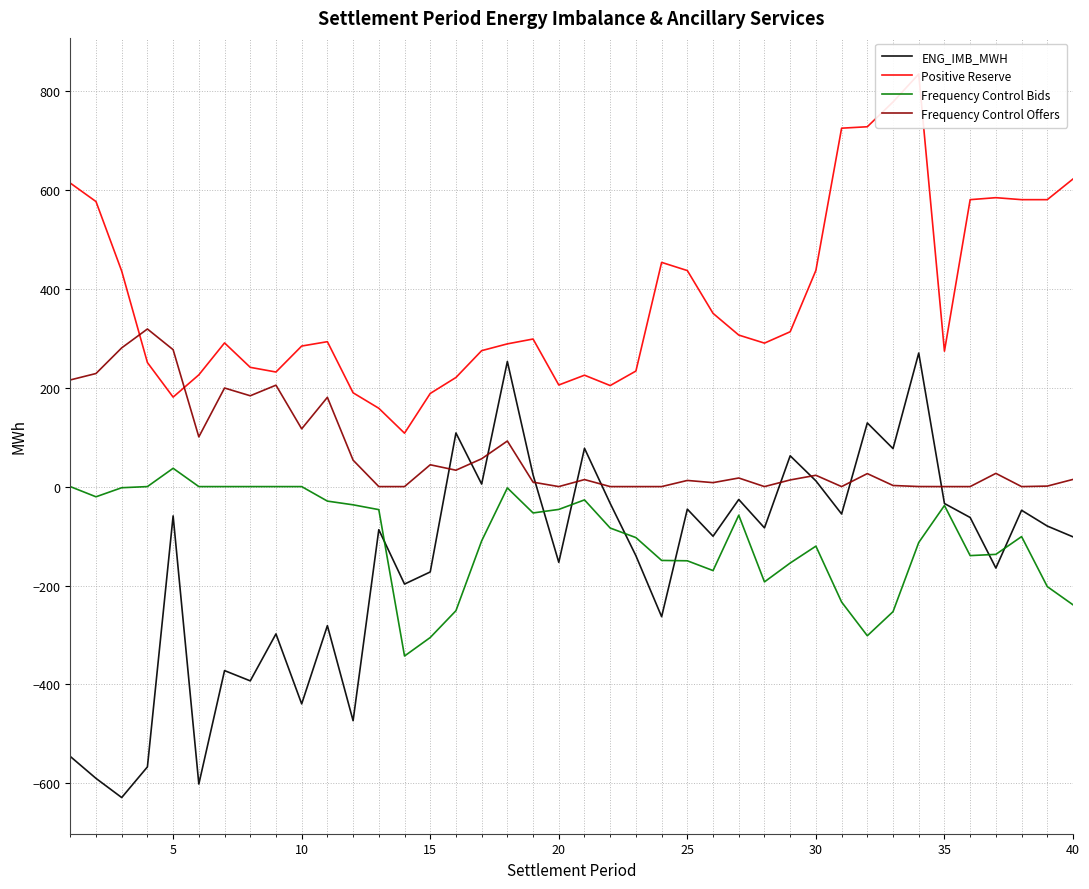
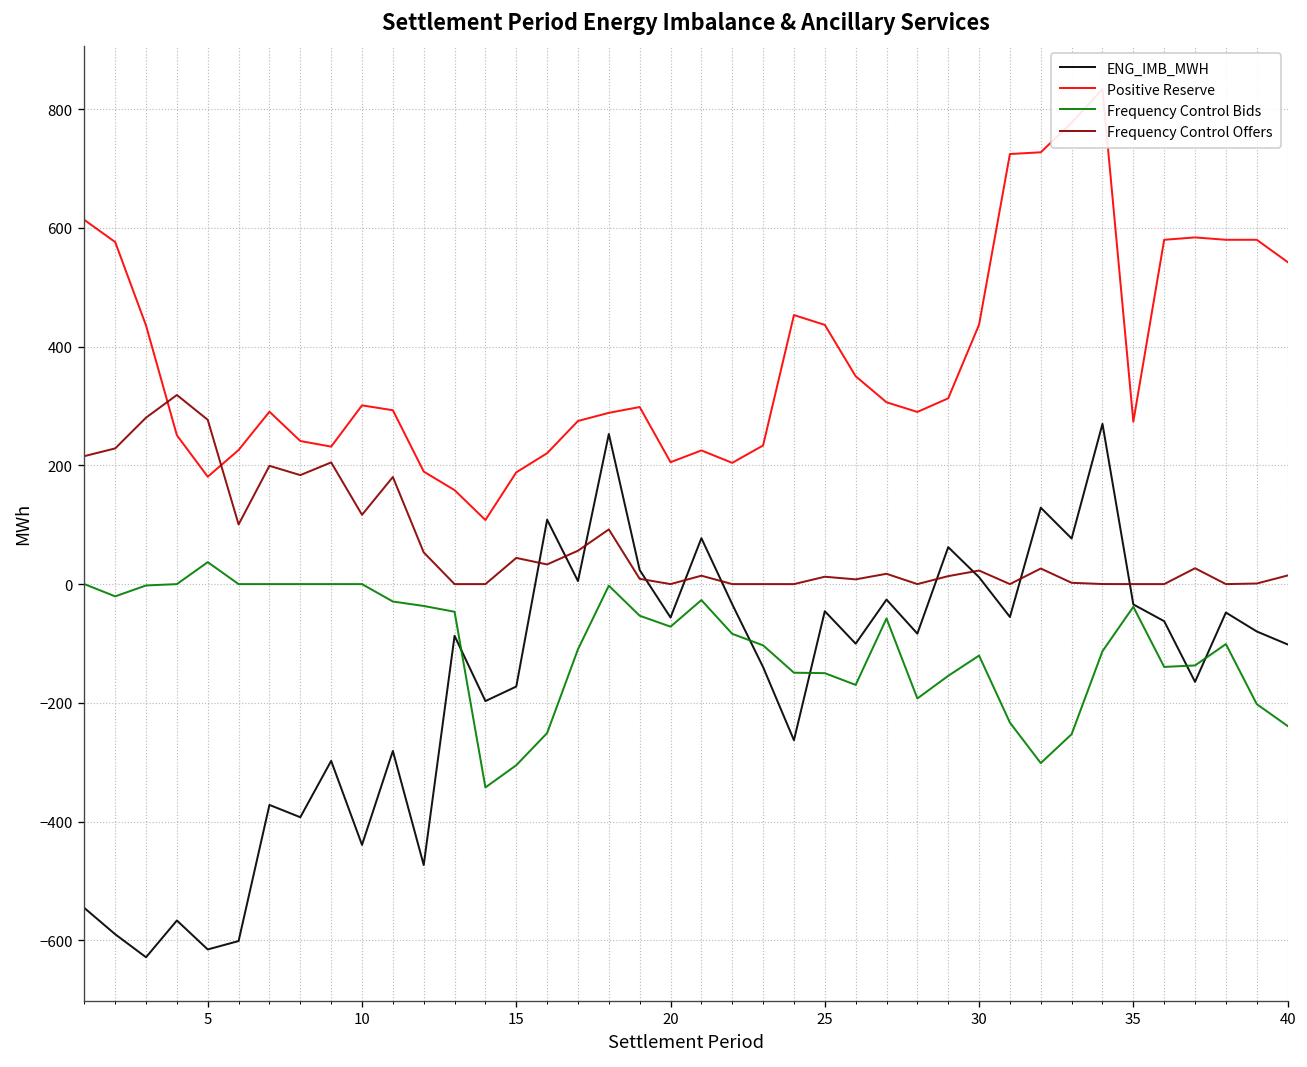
  {
    "ENG_IMB_MWH": {
-     "5": -60,
+     "5": -620,
      "10": -440,
      "15": -170,
-     "20": -150,
+     "20": -60,
      "25": -50,
      "30": 10,
      "40": -100
    },
    "Positive Reserve": {
      "5": 180,
-     "10": 280,
+     "10": 300,
      "15": 190,
      "20": 210,
      "25": 440,
      "30": 440,
      "35": 270,
-     "40": 620
+     "40": 540
    },
    "Frequency Control Bids": {
      "5": 40,
      "10": 0,
      "15": -310,
-     "20": -50,
+     "20": -70,
      "25": -150,
      "30": -120,
      "40": -240
    },
    "Frequency Control Offers": {
      "5": 280,
      "10": 120,
      "15": 40,
      "20": 0,
      "25": 10,
      "30": 20,
      "35": 0,
      "40": 10
    }
  }
